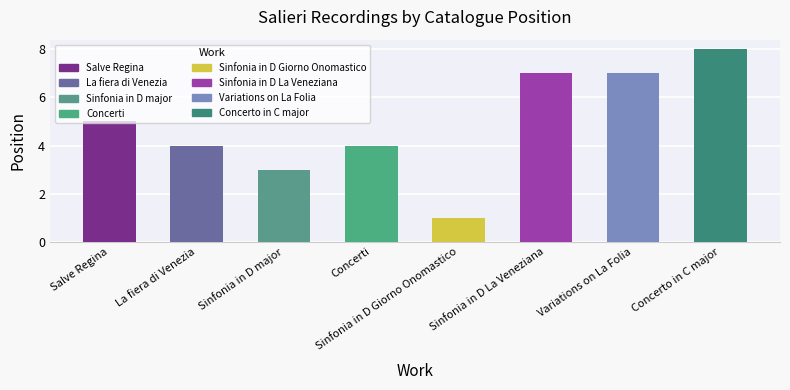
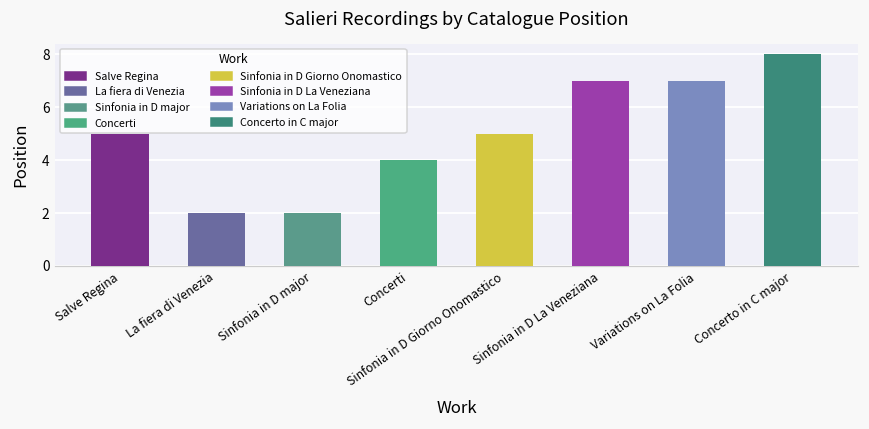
  {
-   "La fiera di Venezia": 4,
-   "Sinfonia in D major": 3,
+   "La fiera di Venezia": 2,
+   "Sinfonia in D major": 2,
    "Concerti": 4,
-   "Sinfonia in D Giorno Onomastico": 1,
+   "Sinfonia in D Giorno Onomastico": 5,
    "Sinfonia in D La Veneziana": 7,
    "Variations on La Folia": 7,
    "Concerto in C major": 8
  }
